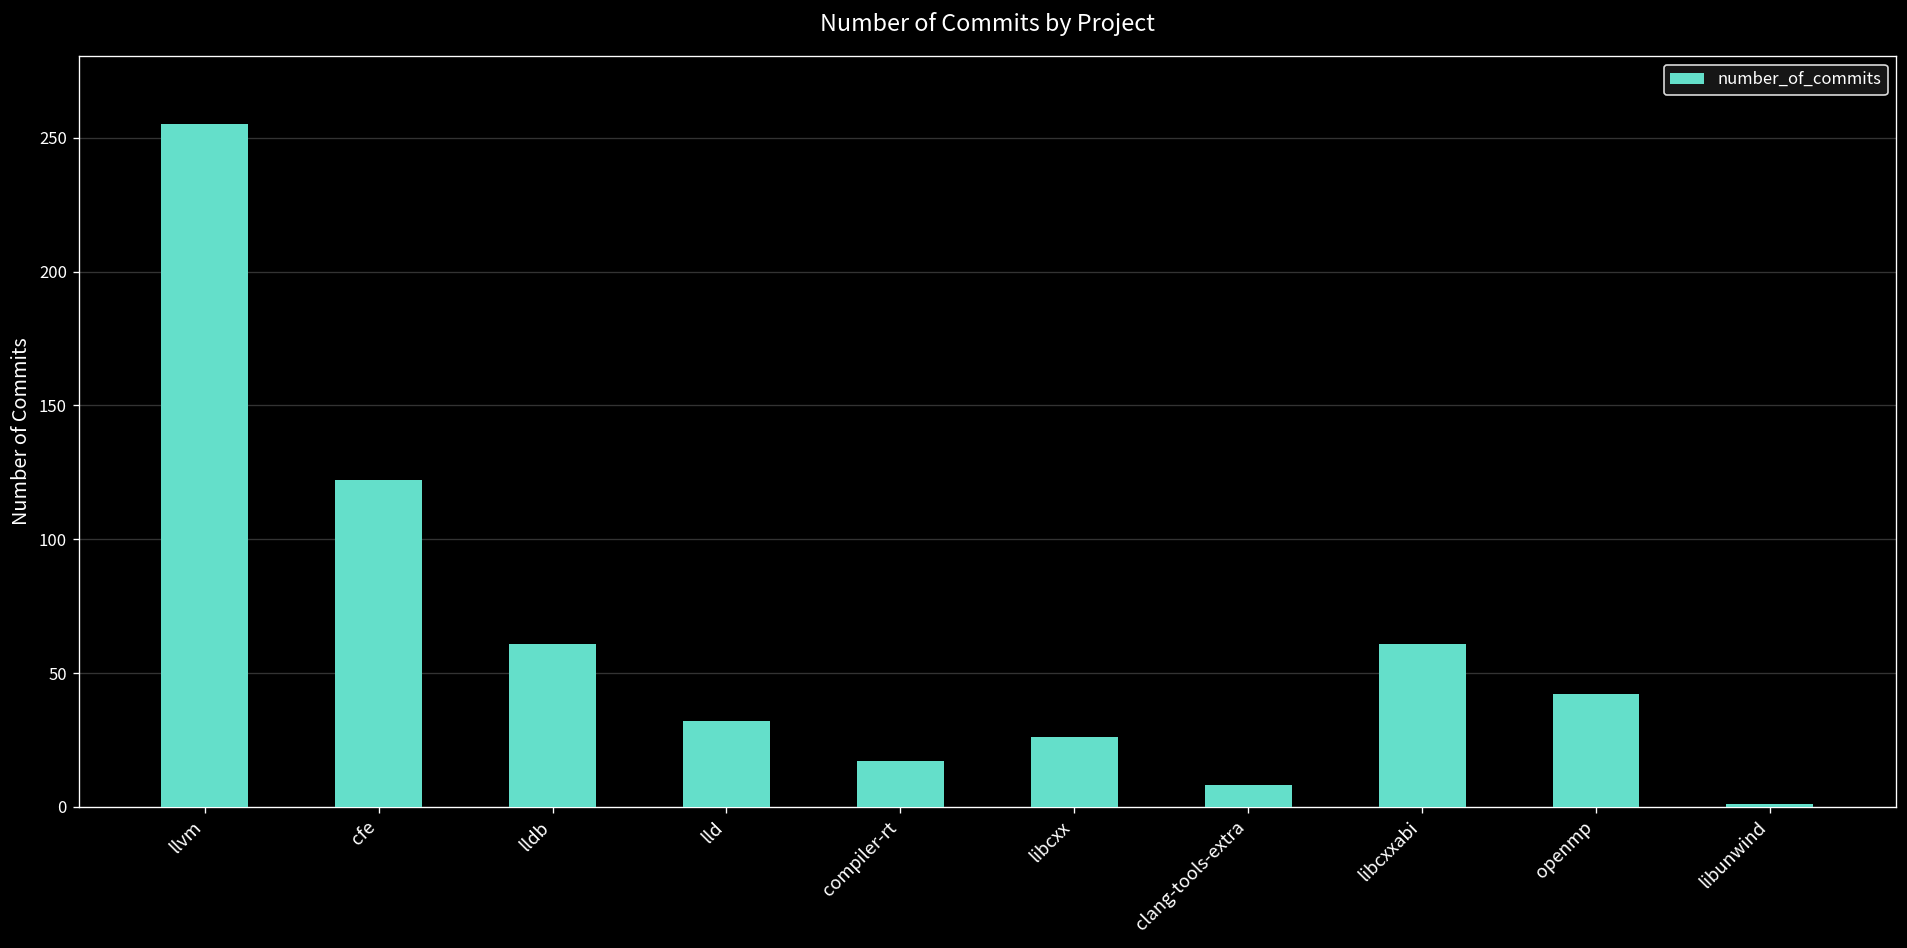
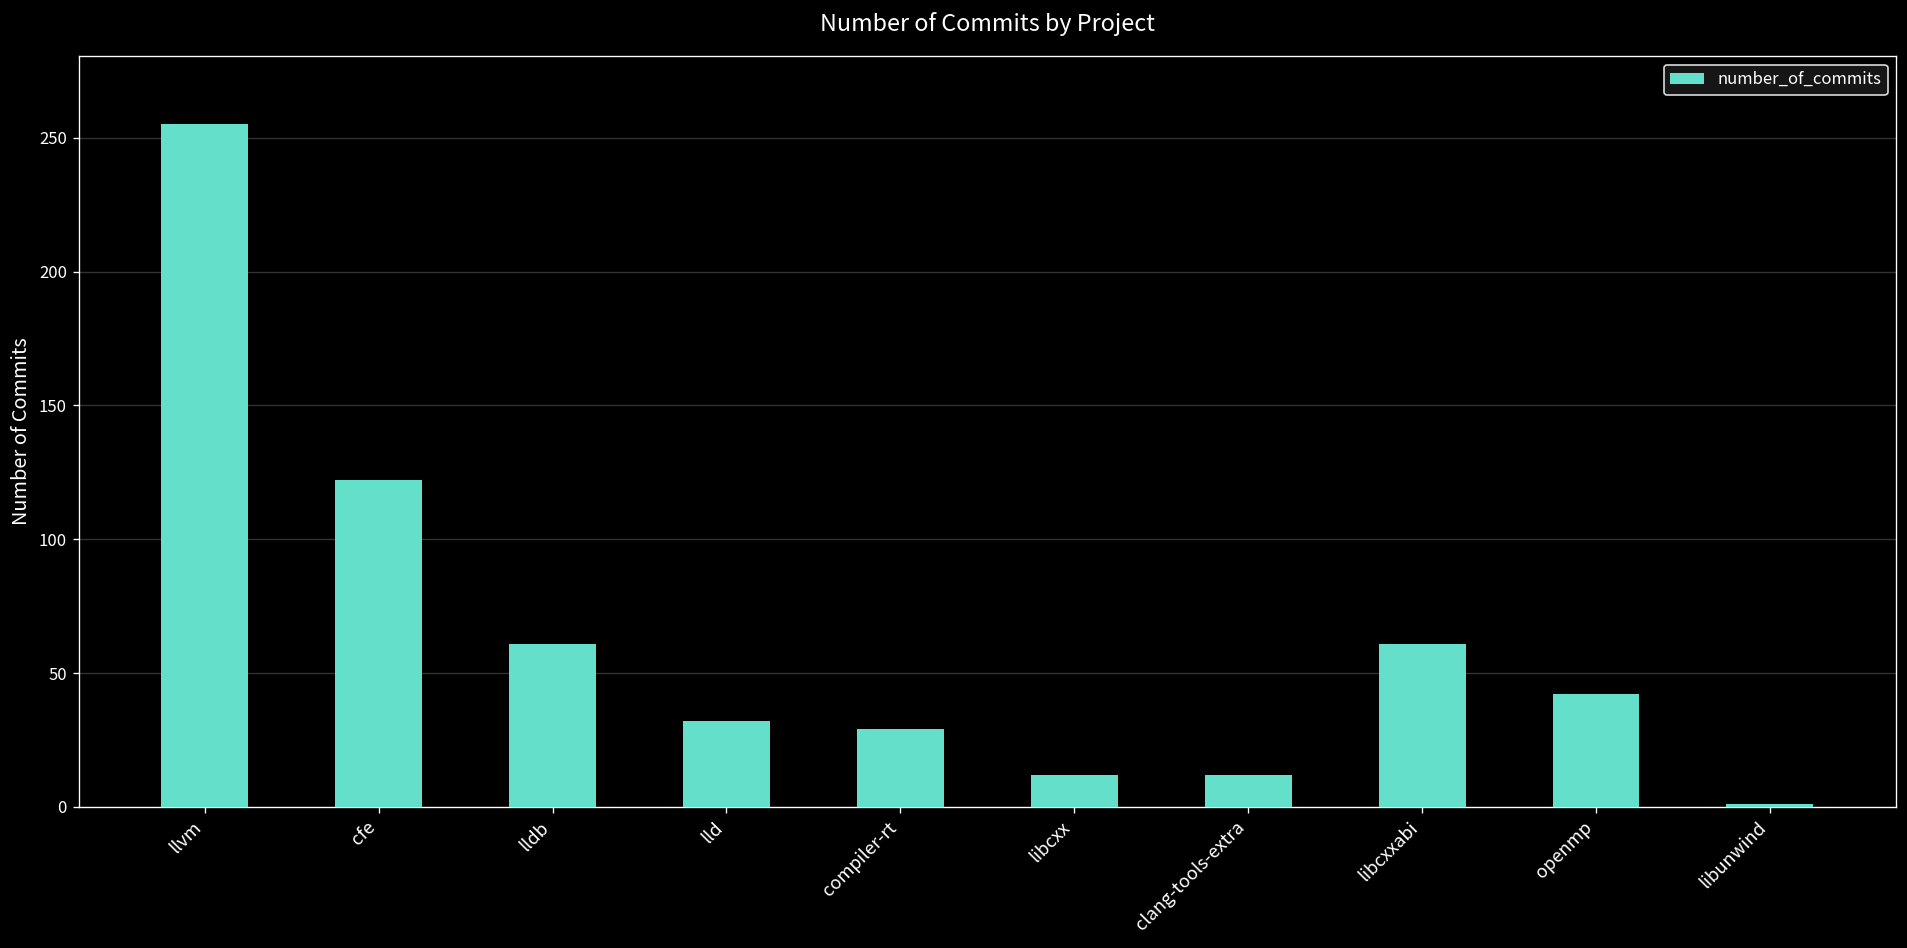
  {
    "llvm": 255,
    "cfe": 122,
    "lldb": 61,
    "lld": 32,
-   "compiler-rt": 17,
-   "libcxx": 26,
-   "clang-tools-extra": 8,
+   "compiler-rt": 29,
+   "libcxx": 12,
+   "clang-tools-extra": 12,
    "libcxxabi": 61,
    "openmp": 42
  }
